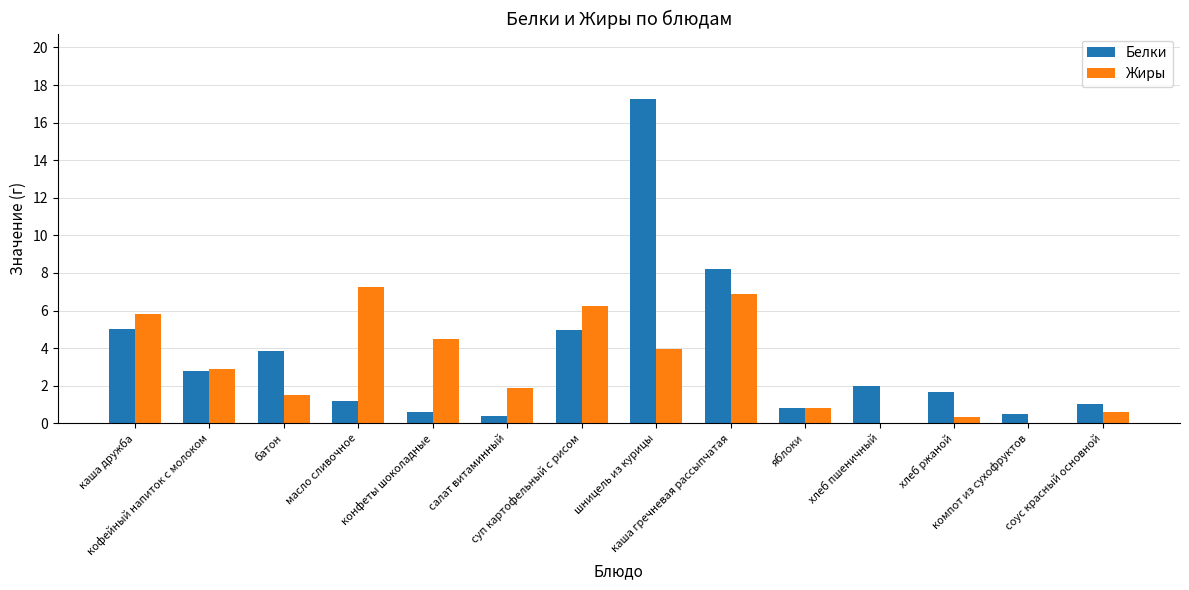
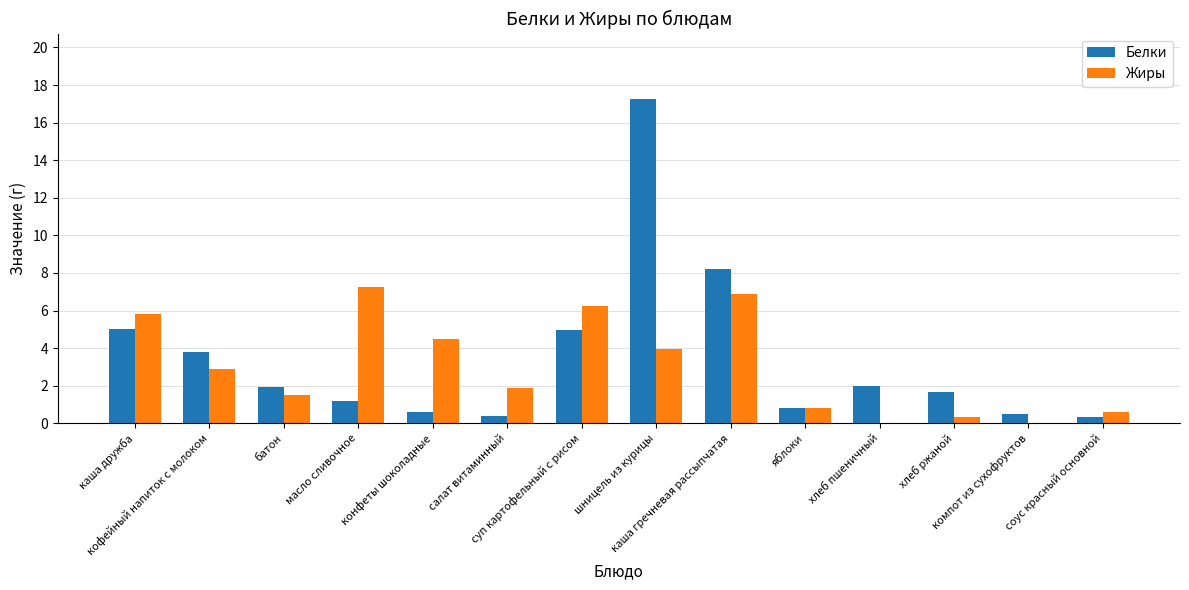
  {
    "Белки": {
      "каша дружба": 5.0,
-     "кофейный напиток с молоком": 2.8,
-     "батон": 3.9,
+     "кофейный напиток с молоком": 3.8,
+     "батон": 1.9,
      "масло сливочное": 1.2,
      "конфеты шоколадные": 0.6,
      "салат витаминный": 0.4,
      "суп картофельный с рисом": 4.9,
      "шницель из курицы": 17.3,
      "каша гречневая рассыпчатая": 8.2,
      "яблоки": 0.8,
      "хлеб пшеничный": 2.0,
      "хлеб ржаной": 1.7,
      "компот из сухофруктов": 0.5,
-     "соус красный основной": 1.1
+     "соус красный основной": 0.4
    },
    "Жиры": {
      "каша дружба": 5.8,
      "кофейный напиток с молоком": 2.9,
      "батон": 1.5,
      "масло сливочное": 7.3,
      "конфеты шоколадные": 4.5,
      "салат витаминный": 1.9,
      "суп картофельный с рисом": 6.2,
      "шницель из курицы": 4.0,
      "каша гречневая рассыпчатая": 6.9,
      "яблоки": 0.8,
      "хлеб пшеничный": 0.0,
      "хлеб ржаной": 0.3,
      "компот из сухофруктов": 0.0,
      "соус красный основной": 0.6
    }
  }
